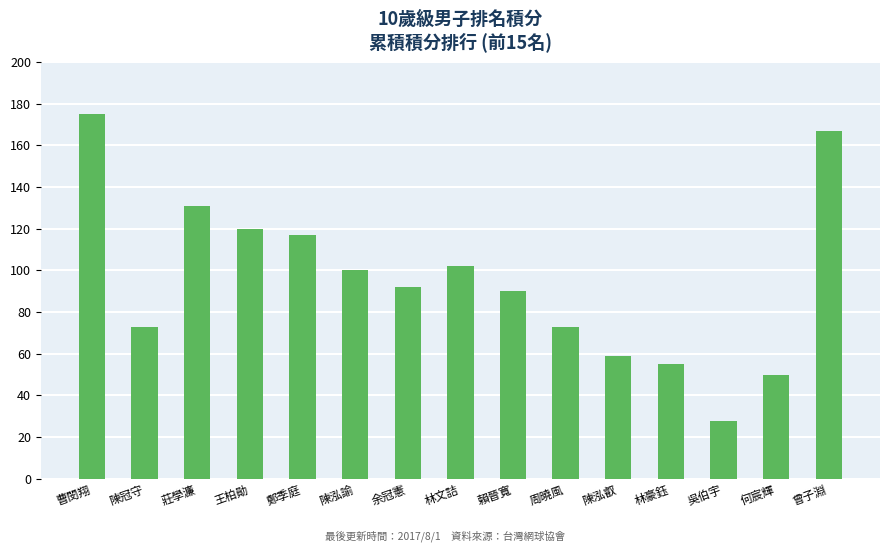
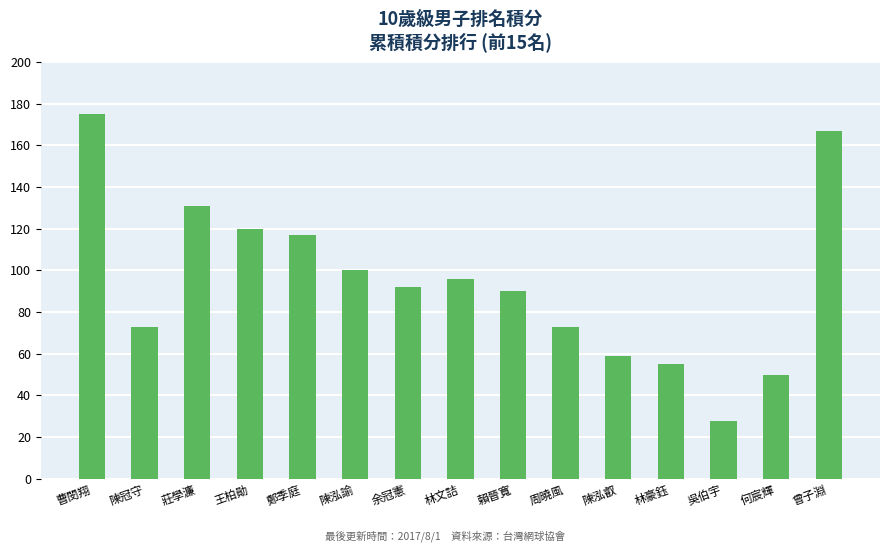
  {
    "曹閔翔": 175,
    "陳冠守": 73,
    "莊學濂": 131,
    "王柏勛": 120,
    "鄭季庭": 117,
    "陳泓諭": 100,
    "余冠憲": 92,
-   "林文詰": 102,
+   "林文詰": 96,
    "賴晉寬": 90,
    "周曉風": 73,
    "陳泓叡": 59,
    "林豪鈺": 55,
    "吳伯宇": 28,
    "何宸輝": 50,
    "曾子淵": 167
  }
